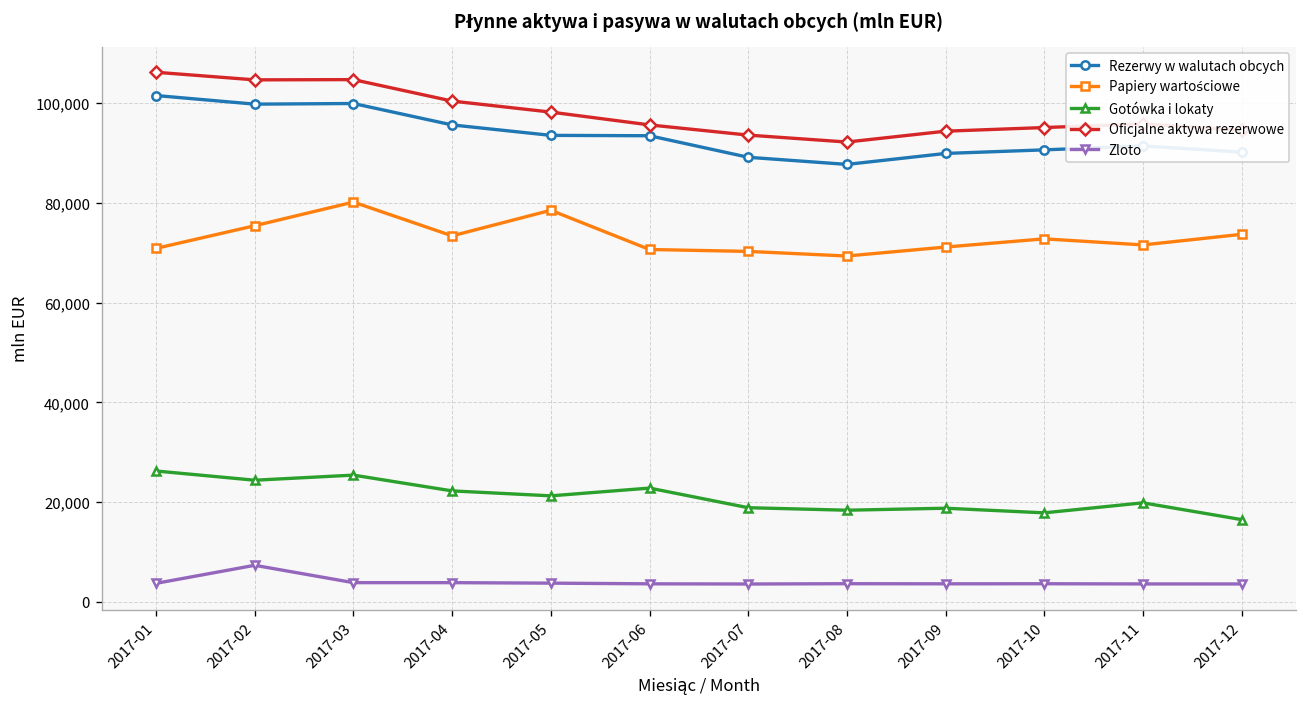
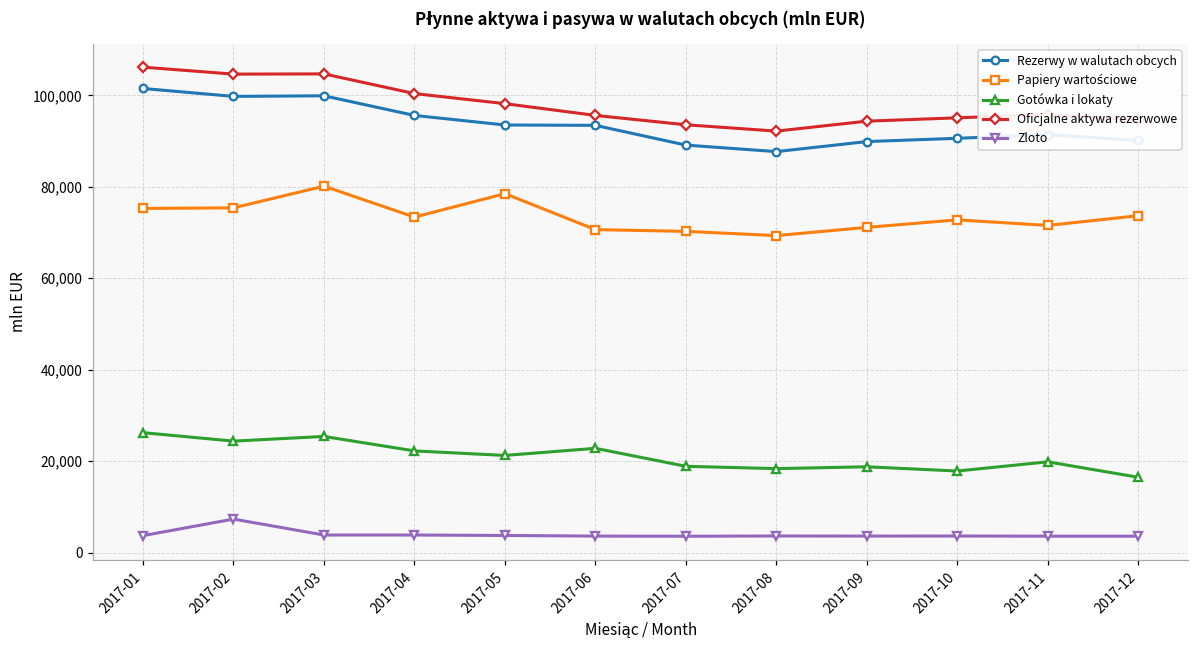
  {
    "Rezerwy w walutach obcych": {
      "2017-01": "102,000",
      "2017-02": "100,000",
      "2017-03": "100,000",
      "2017-04": "96,000",
      "2017-05": "94,000",
      "2017-06": "93,000",
      "2017-07": "89,000",
      "2017-08": "88,000",
      "2017-09": "90,000",
      "2017-10": "91,000"
    },
    "Papiery wartościowe": {
-     "2017-01": "71,000",
+     "2017-01": "75,000",
      "2017-02": "75,000",
      "2017-03": "80,000",
      "2017-04": "73,000",
      "2017-05": "79,000",
      "2017-06": "71,000",
      "2017-07": "70,000",
      "2017-08": "69,000",
      "2017-09": "71,000",
      "2017-10": "73,000",
      "2017-11": "72,000",
      "2017-12": "74,000"
    },
    "Gotówka i lokaty": {
      "2017-01": "26,000",
      "2017-02": "24,000",
      "2017-03": "25,000",
      "2017-04": "22,000",
      "2017-05": "21,000",
      "2017-06": "23,000",
      "2017-07": "19,000",
      "2017-08": "18,000",
      "2017-09": "19,000",
      "2017-10": "18,000",
      "2017-11": "20,000",
      "2017-12": "16,000"
    },
    "Oficjalne aktywa rezerwowe": {
      "2017-01": "106,000",
      "2017-02": "105,000",
      "2017-03": "105,000",
      "2017-04": "100,000",
      "2017-05": "98,000",
      "2017-06": "96,000",
      "2017-07": "94,000",
      "2017-08": "92,000",
      "2017-09": "94,000",
      "2017-10": "95,000"
    },
    "Zloto": {
      "2017-01": "4,000",
      "2017-02": "7,000",
      "2017-03": "4,000",
      "2017-04": "4,000",
      "2017-05": "4,000",
      "2017-06": "4,000",
      "2017-07": "4,000",
      "2017-08": "4,000",
      "2017-09": "4,000",
      "2017-10": "4,000",
      "2017-11": "4,000",
      "2017-12": "4,000"
    }
  }
